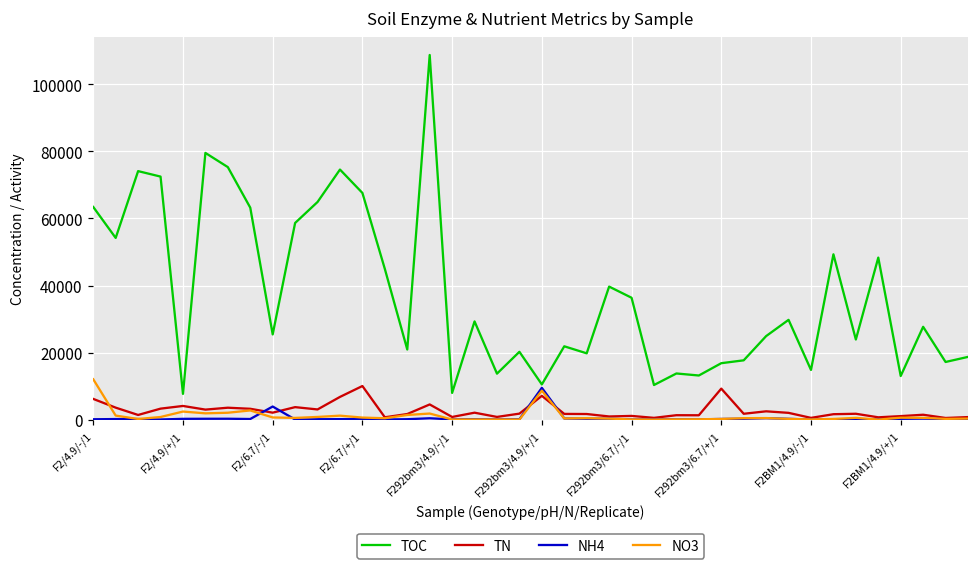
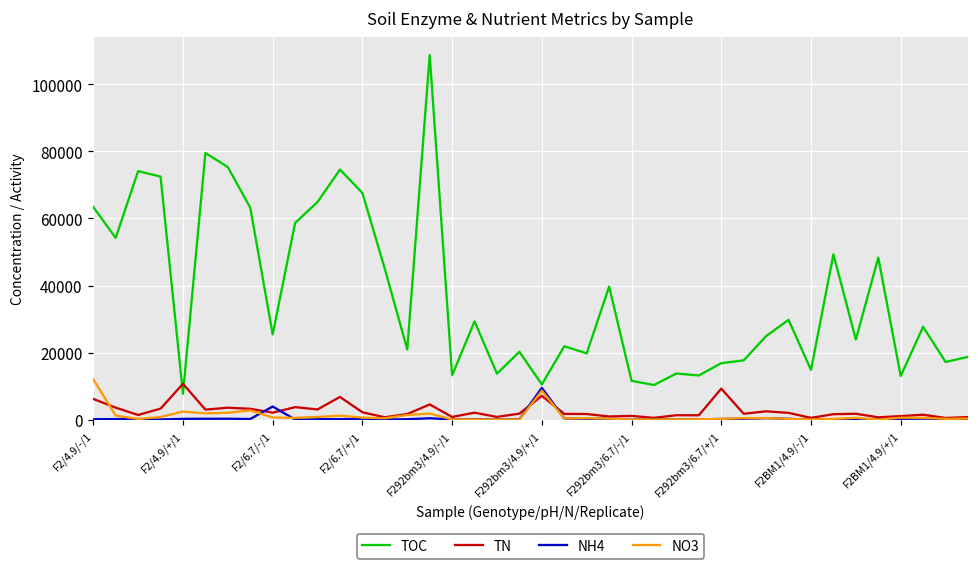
  {
    "TOC": {
      "F2/4.9/-/1": 63000,
      "F2/4.9/+/1": 8000,
      "F2/6.7/-/1": 25000,
      "F2/6.7/+/1": 68000,
-     "F292bm3/4.9/-/1": 8000,
+     "F292bm3/4.9/-/1": 13000,
      "F292bm3/4.9/+/1": 10000,
-     "F292bm3/6.7/-/1": 36000,
+     "F292bm3/6.7/-/1": 12000,
      "F292bm3/6.7/+/1": 17000,
      "F2BM1/4.9/-/1": 15000,
      "F2BM1/4.9/+/1": 13000
    },
    "TN": {
      "F2/4.9/-/1": 6000,
-     "F2/4.9/+/1": 4000,
+     "F2/4.9/+/1": 11000,
      "F2/6.7/-/1": 2000,
-     "F2/6.7/+/1": 10000,
+     "F2/6.7/+/1": 2000,
      "F292bm3/4.9/+/1": 7000,
      "F292bm3/6.7/-/1": 1000,
      "F292bm3/6.7/+/1": 9000
    },
    "NH4": {
      "F2/4.9/-/1": 0,
      "F2/4.9/+/1": 0,
      "F2/6.7/-/1": 4000
    },
    "NO3": {
      "F2/4.9/-/1": 12000,
      "F2/4.9/+/1": 2000,
      "F2/6.7/-/1": 1000
    }
  }
